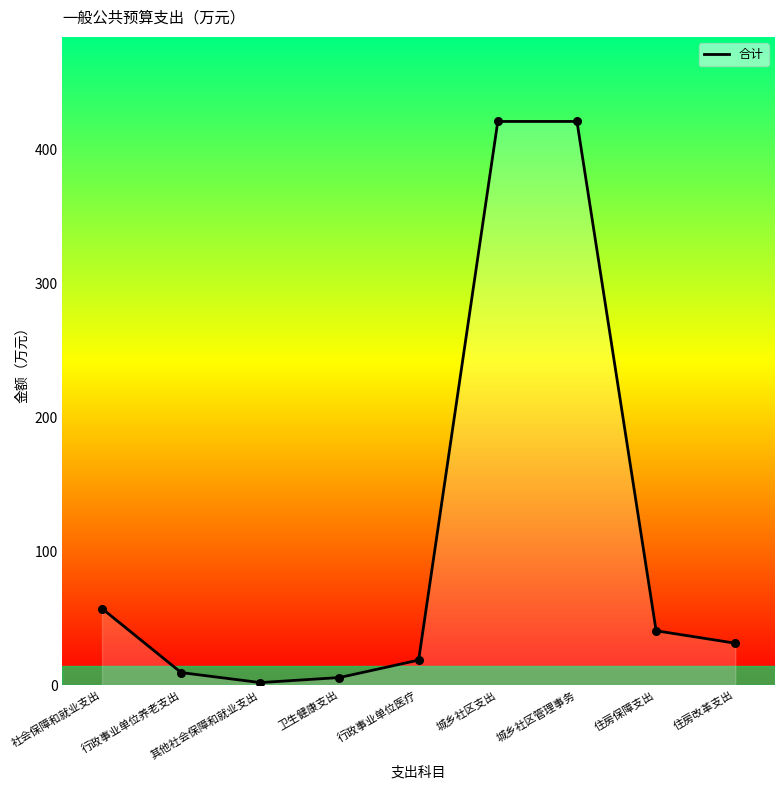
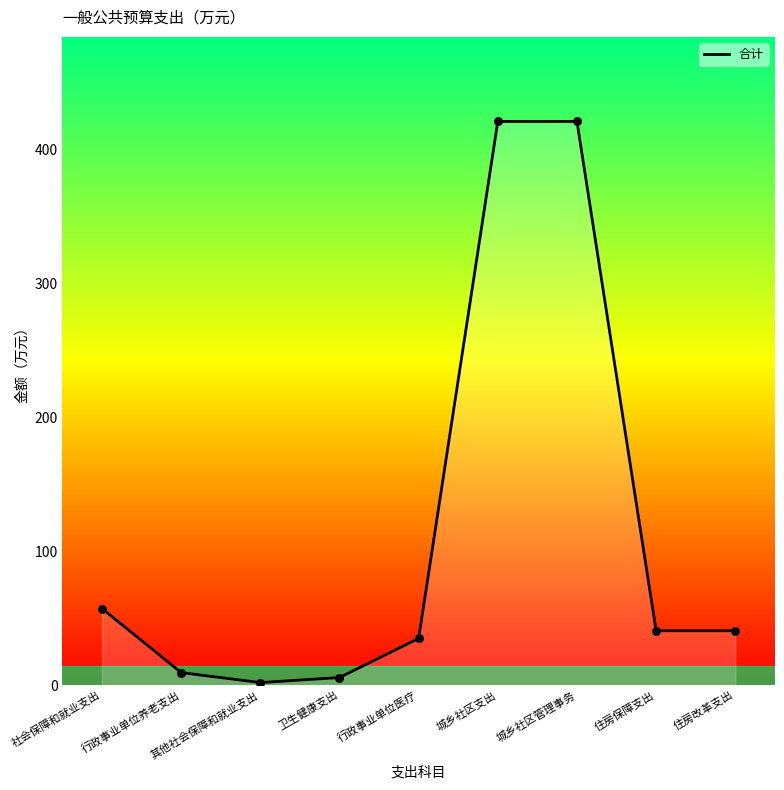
  {
    "社会保障和就业支出": 57,
-   "行政事业单位医疗": 19,
+   "行政事业单位医疗": 35,
    "城乡社区支出": 421,
    "城乡社区管理事务": 421,
    "住房保障支出": 41,
-   "住房改革支出": 31
+   "住房改革支出": 41
  }
